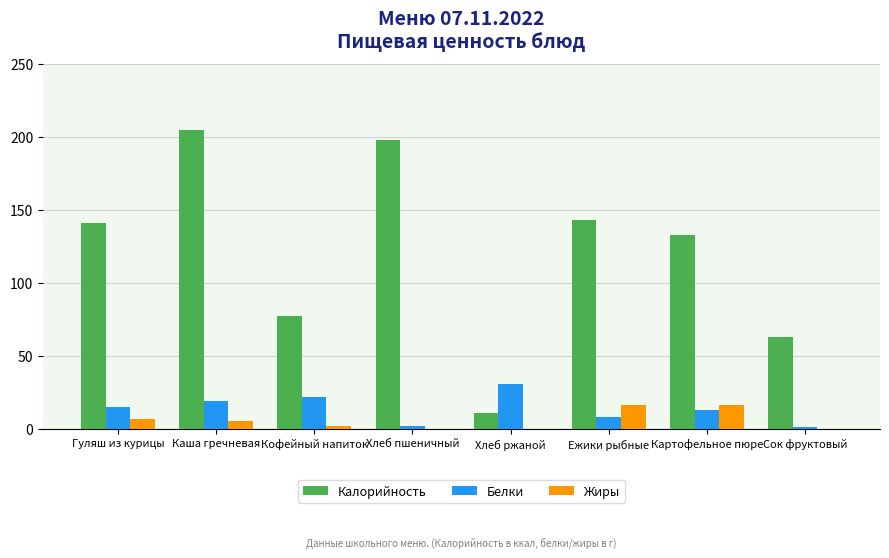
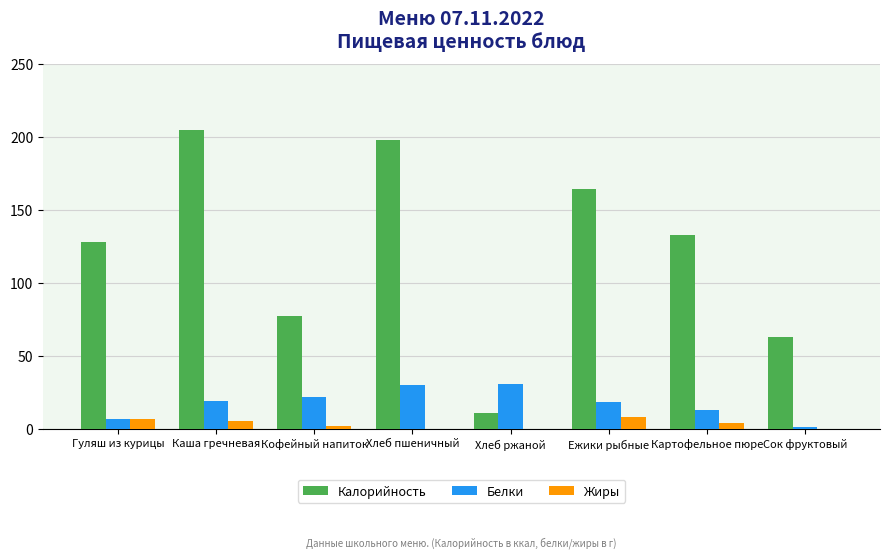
  {
    "Калорийность": {
-     "Гуляш из курицы": 141,
+     "Гуляш из курицы": 128,
      "Каша гречневая": 205,
      "Кофейный напиток": 77,
      "Хлеб пшеничный": 198,
      "Хлеб ржаной": 11,
-     "Ежики рыбные": 143,
+     "Ежики рыбные": 164,
      "Картофельное пюре": 133,
      "Сок фруктовый": 63
    },
    "Белки": {
-     "Гуляш из курицы": 15,
+     "Гуляш из курицы": 7,
      "Каша гречневая": 19,
      "Кофейный напиток": 22,
-     "Хлеб пшеничный": 2,
+     "Хлеб пшеничный": 30,
      "Хлеб ржаной": 31,
-     "Ежики рыбные": 8,
+     "Ежики рыбные": 18,
      "Картофельное пюре": 13
    },
    "Жиры": {
      "Гуляш из курицы": 7,
      "Каша гречневая": 5,
      "Кофейный напиток": 2,
      "Хлеб пшеничный": 0,
      "Хлеб ржаной": 0,
-     "Ежики рыбные": 16,
-     "Картофельное пюре": 16,
+     "Ежики рыбные": 8,
+     "Картофельное пюре": 4,
      "Сок фруктовый": 0
    }
  }
